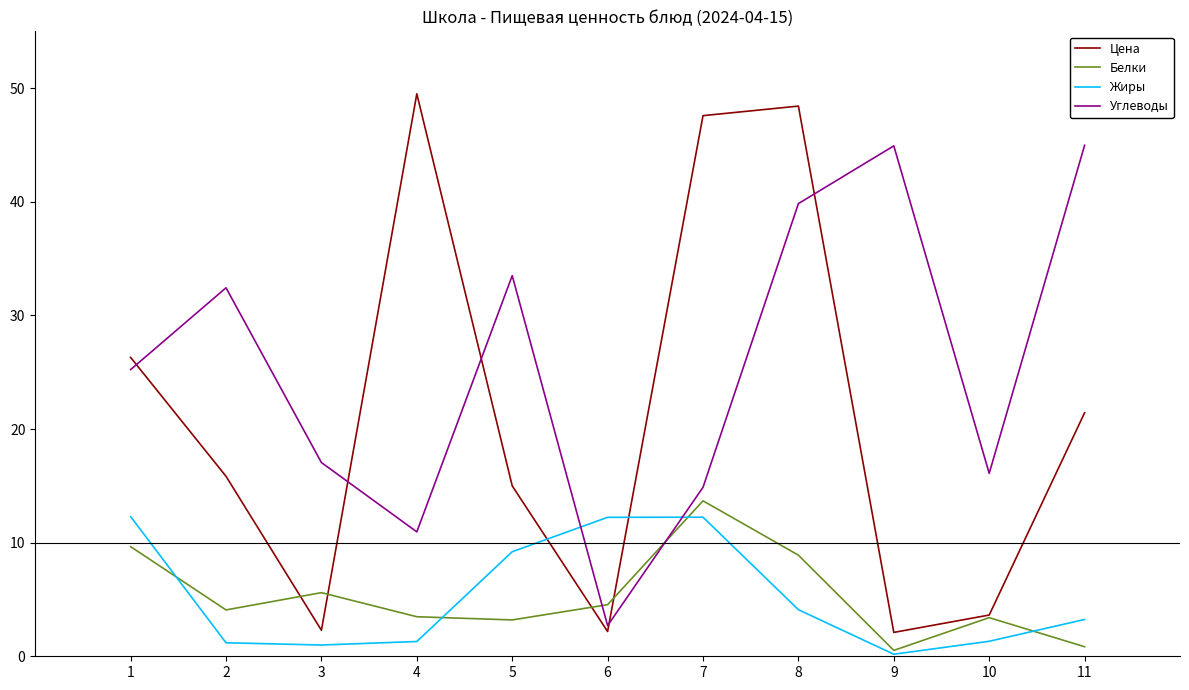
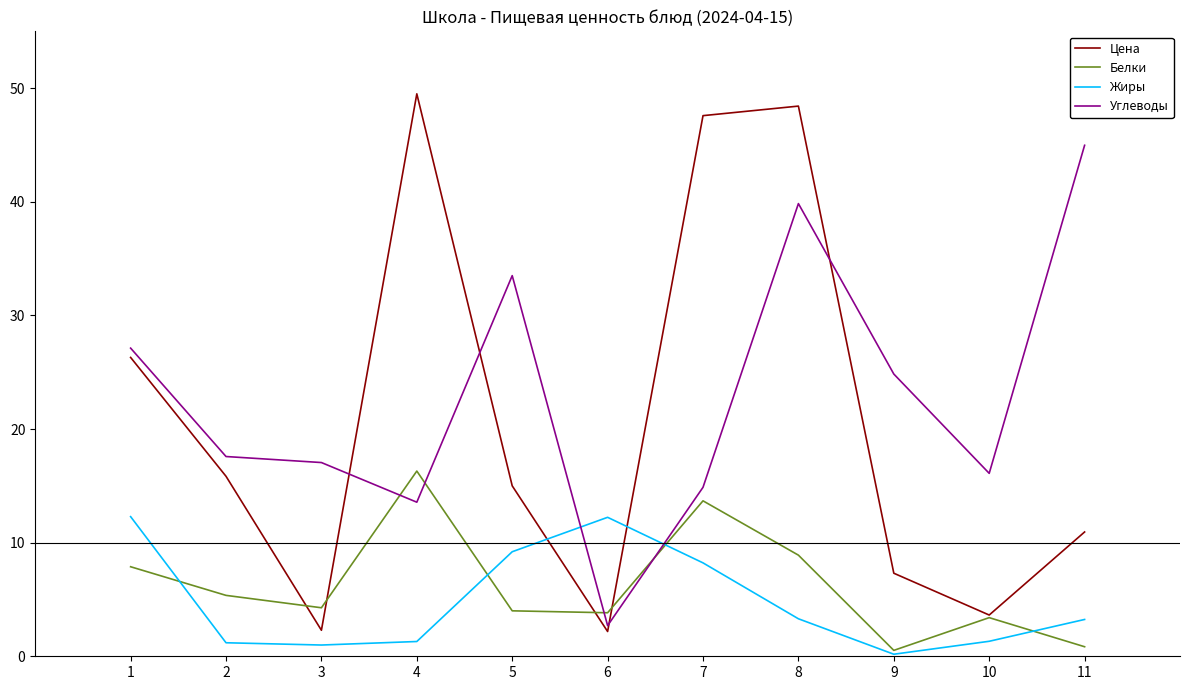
  {
    "Цена": {
      "1": 26.3,
      "2": 15.8,
      "3": 2.3,
      "4": 49.5,
      "5": 15.0,
      "6": 2.2,
      "7": 47.6,
      "8": 48.4,
-     "9": 2.1,
+     "9": 7.3,
      "10": 3.6,
-     "11": 21.4
+     "11": 10.9
    },
    "Белки": {
-     "1": 9.7,
-     "2": 4.1,
-     "3": 5.6,
-     "4": 3.5,
-     "5": 3.2,
-     "6": 4.5,
+     "1": 7.9,
+     "2": 5.4,
+     "3": 4.3,
+     "4": 16.3,
+     "5": 4.0,
+     "6": 3.8,
      "7": 13.7,
      "8": 8.9,
      "9": 0.5,
      "10": 3.4,
      "11": 0.8
    },
    "Жиры": {
      "1": 12.3,
      "2": 1.2,
      "3": 1.0,
      "4": 1.3,
      "5": 9.2,
      "6": 12.2,
-     "7": 12.2,
-     "8": 4.1,
+     "7": 8.2,
+     "8": 3.3,
      "9": 0.2,
      "10": 1.3,
      "11": 3.2
    },
    "Углеводы": {
-     "1": 25.2,
-     "2": 32.4,
+     "1": 27.1,
+     "2": 17.6,
      "3": 17.1,
-     "4": 11.0,
+     "4": 13.6,
      "5": 33.5,
      "6": 2.7,
      "7": 14.9,
      "8": 39.8,
-     "9": 44.9,
+     "9": 24.8,
      "10": 16.1,
      "11": 45.0
    }
  }
